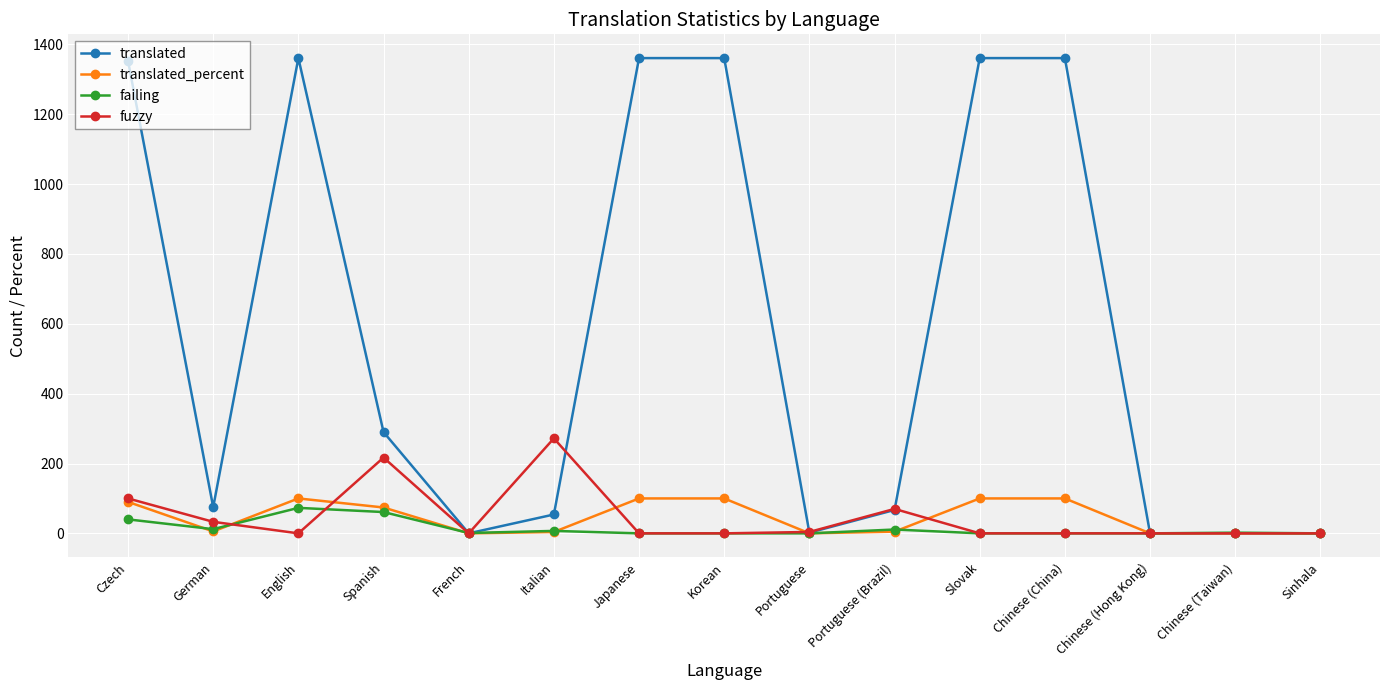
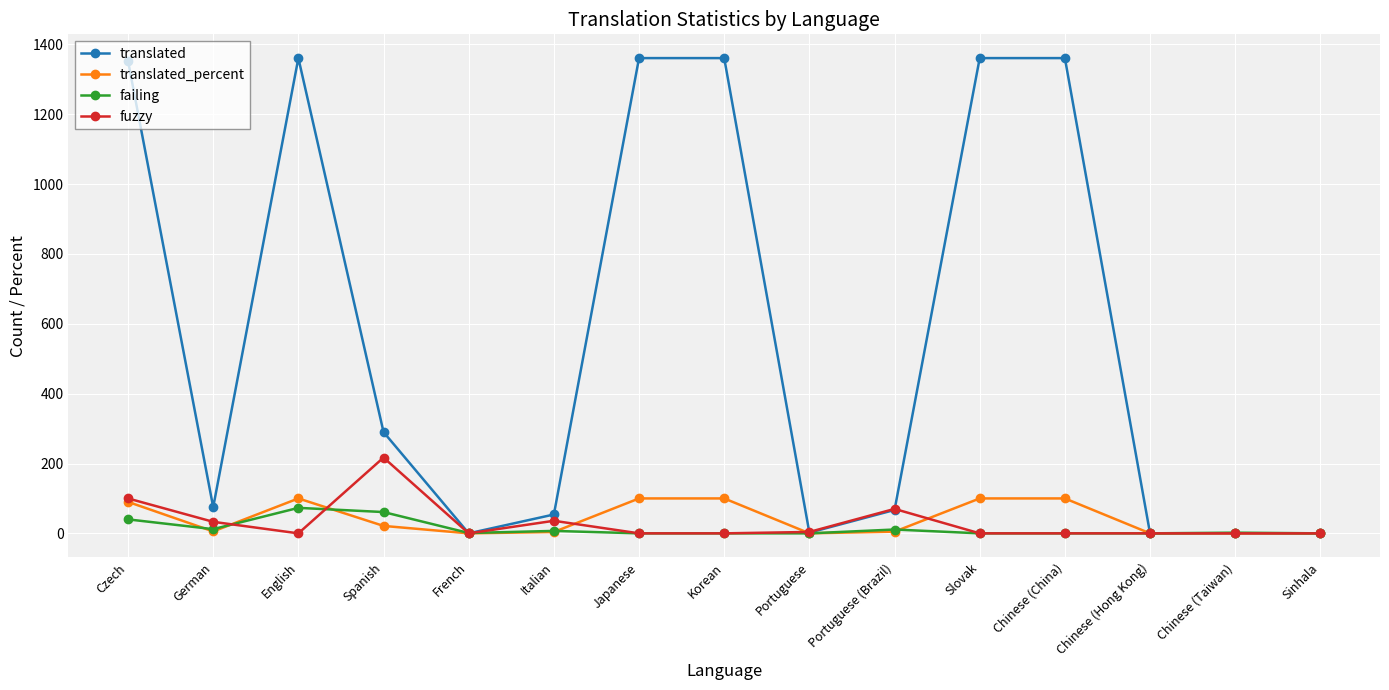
  {
    "translated": {
      "German": 80,
      "English": 1360,
      "Spanish": 290,
      "Italian": 50,
      "Japanese": 1360,
      "Korean": 1360,
      "Slovak": 1360,
      "Chinese (China)": 1360
    },
    "translated_percent": {
      "Czech": 90,
      "English": 100,
-     "Spanish": 70,
+     "Spanish": 20,
      "Japanese": 100,
      "Korean": 100,
      "Slovak": 100,
      "Chinese (China)": 100
    },
    "failing": {
      "Czech": 40,
      "English": 70,
      "Spanish": 60
    },
    "fuzzy": {
      "Czech": 100,
      "German": 30,
      "English": 0,
      "Spanish": 220,
-     "Italian": 270
+     "Italian": 40
    }
  }
